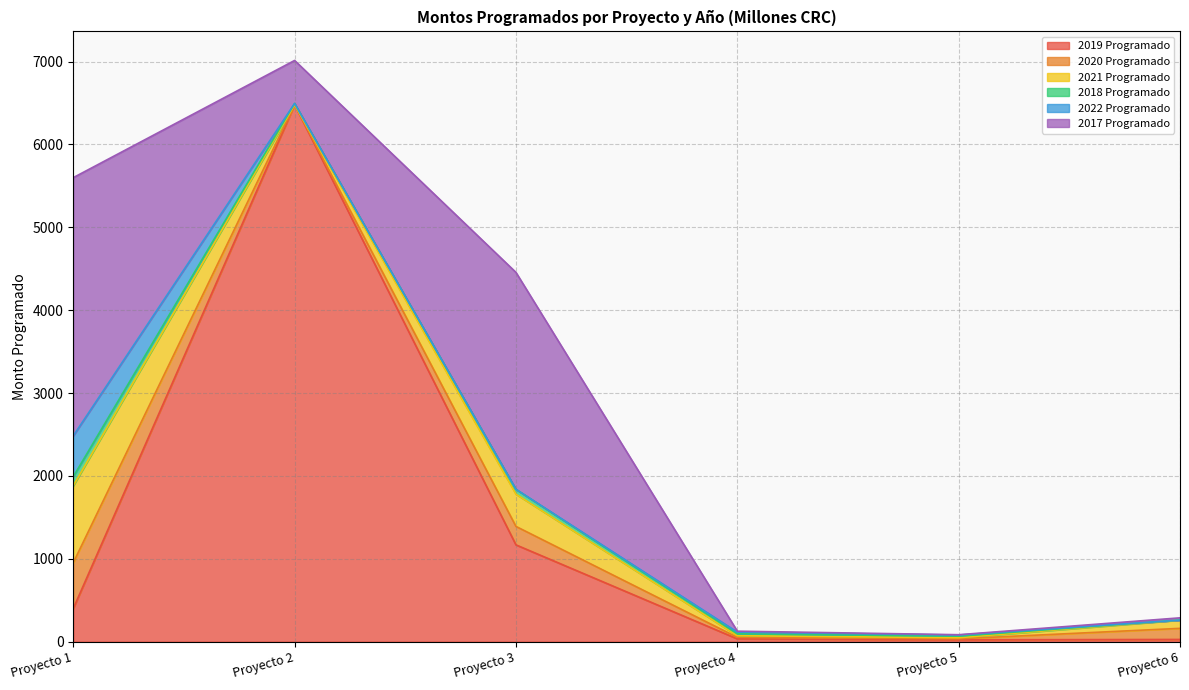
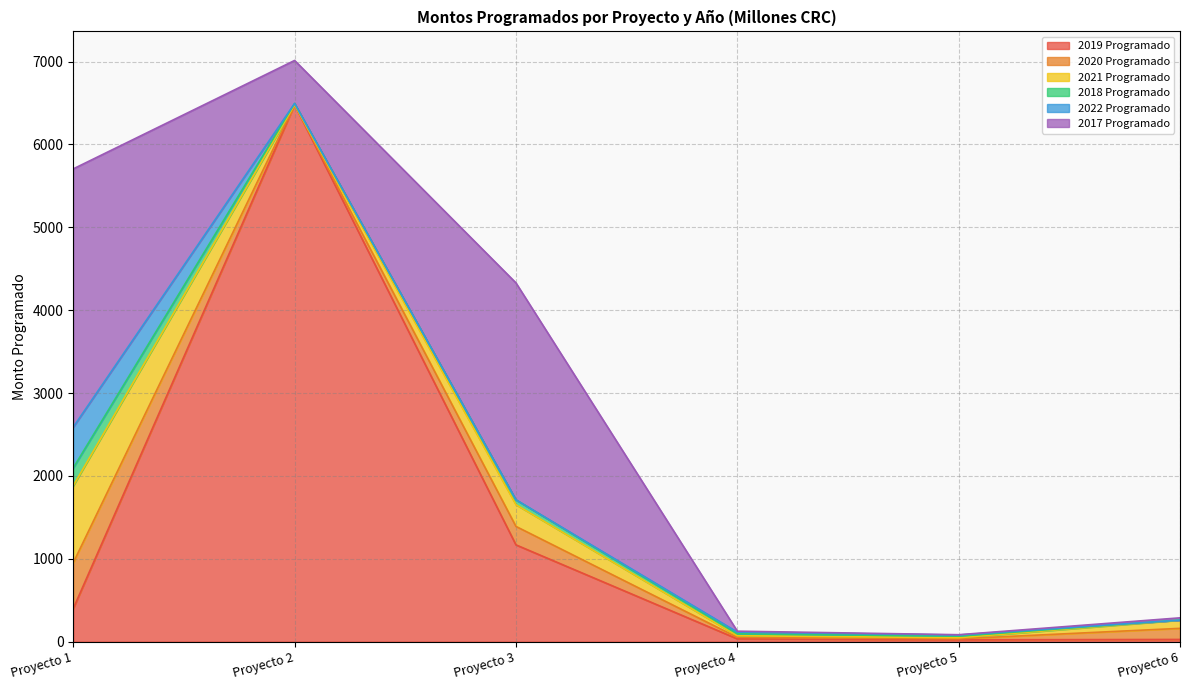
  {
    "2021 Programado": {
      "Proyecto 1": 900,
-     "Proyecto 3": 400
+     "Proyecto 3": 300
    },
    "2018 Programado": {
-     "Proyecto 1": 100
+     "Proyecto 1": 200
    },
    "2022 Programado": {
      "Proyecto 1": 500
    },
    "2017 Programado": {
      "Proyecto 1": 3100,
      "Proyecto 2": 500,
      "Proyecto 3": 2600
    }
  }
